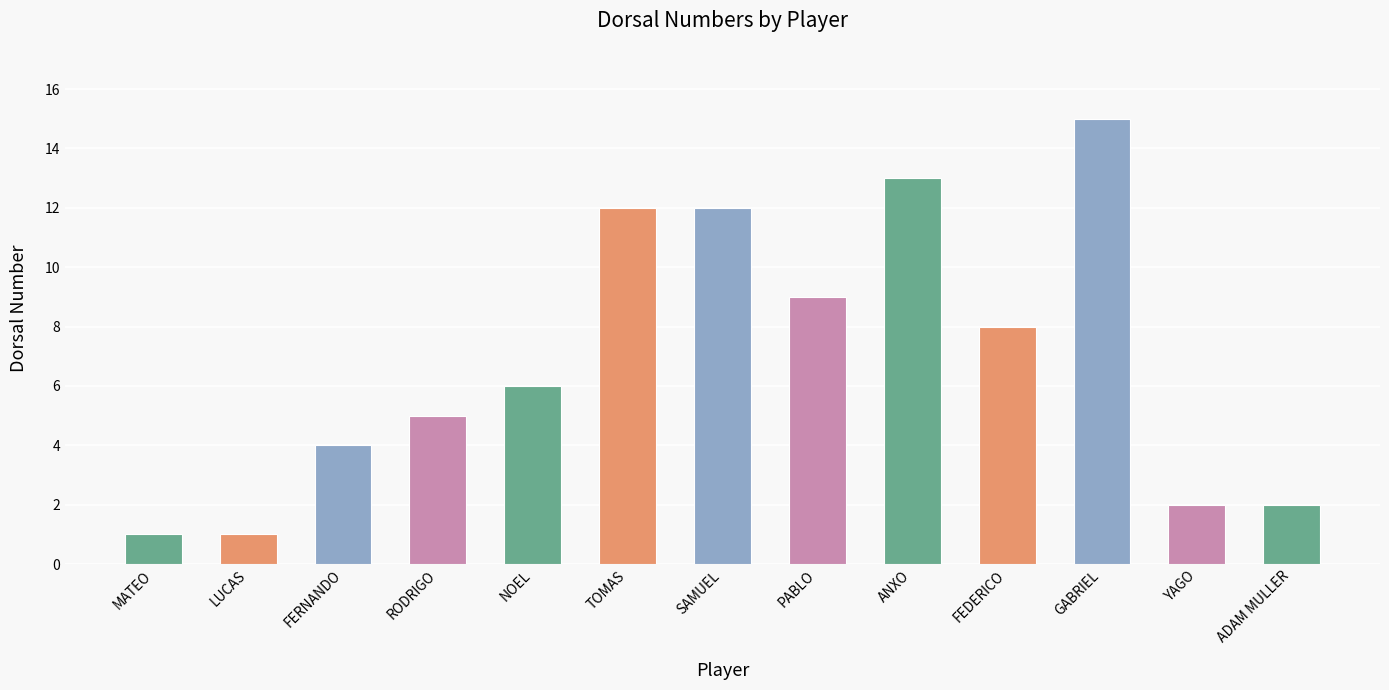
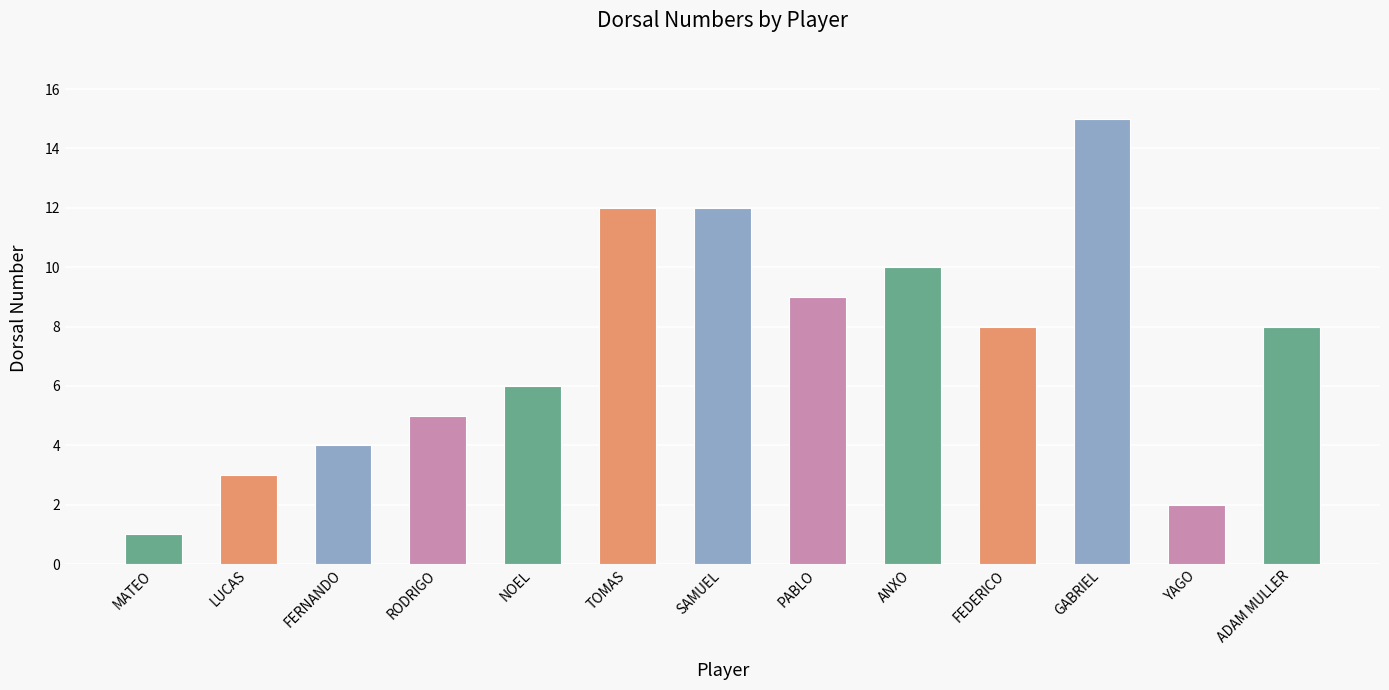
  {
    "MATEO": 1,
-   "LUCAS": 1,
+   "LUCAS": 3,
    "FERNANDO": 4,
    "RODRIGO": 5,
    "NOEL": 6,
    "TOMAS": 12,
    "SAMUEL": 12,
    "PABLO": 9,
-   "ANXO": 13,
+   "ANXO": 10,
    "FEDERICO": 8,
    "GABRIEL": 15,
    "YAGO": 2,
-   "ADAM MULLER": 2
+   "ADAM MULLER": 8
  }
